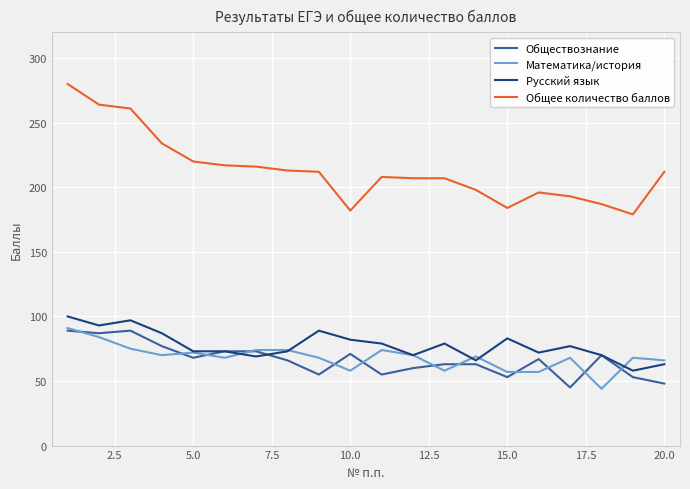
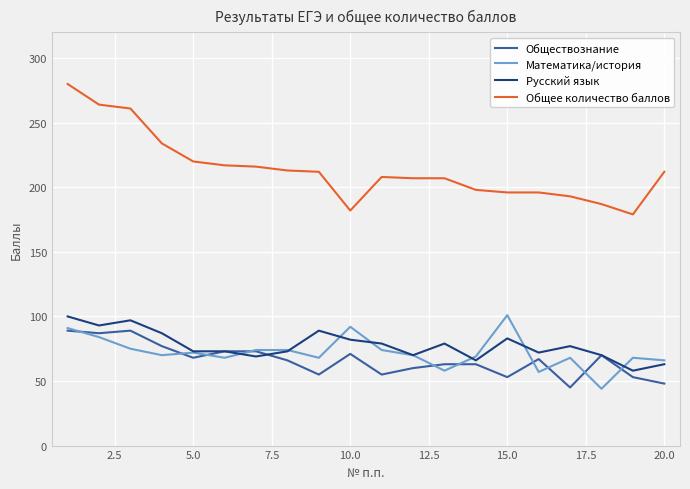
  {
    "Математика/история": {
-     "10.0": 58,
-     "15.0": 57,
+     "10.0": 92,
+     "15.0": 101,
      "20.0": 66
    },
    "Общее количество баллов": {
      "5.0": 220,
      "10.0": 182,
-     "15.0": 184,
+     "15.0": 196,
      "20.0": 212
    }
  }
